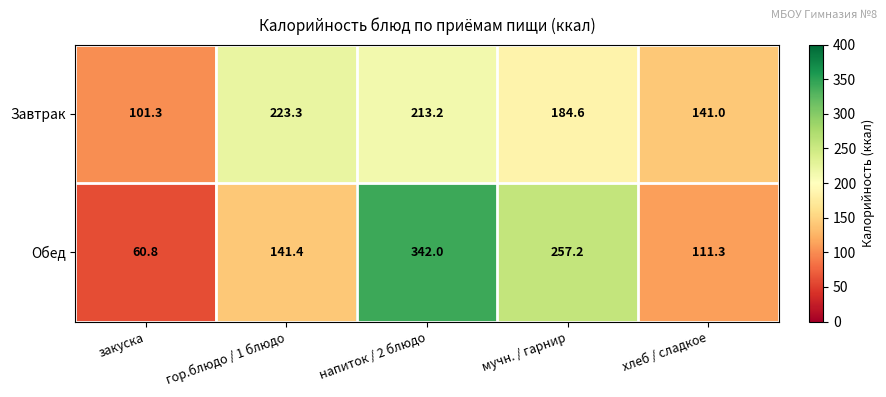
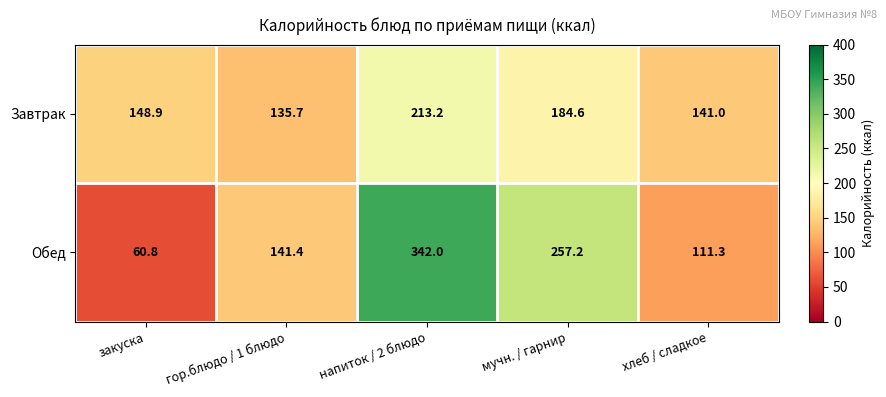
  {
    "Завтрак": {
-     "закуска": 101.3,
-     "гор.блюдо / 1 блюдо": 223.3,
+     "закуска": 148.9,
+     "гор.блюдо / 1 блюдо": 135.7,
      "напиток / 2 блюдо": 213.2,
      "мучн. / гарнир": 184.6,
      "хлеб / сладкое": 141.0
    },
    "Обед": {
      "закуска": 60.8,
      "гор.блюдо / 1 блюдо": 141.4,
      "напиток / 2 блюдо": 342.0,
      "мучн. / гарнир": 257.2,
      "хлеб / сладкое": 111.3
    }
  }
